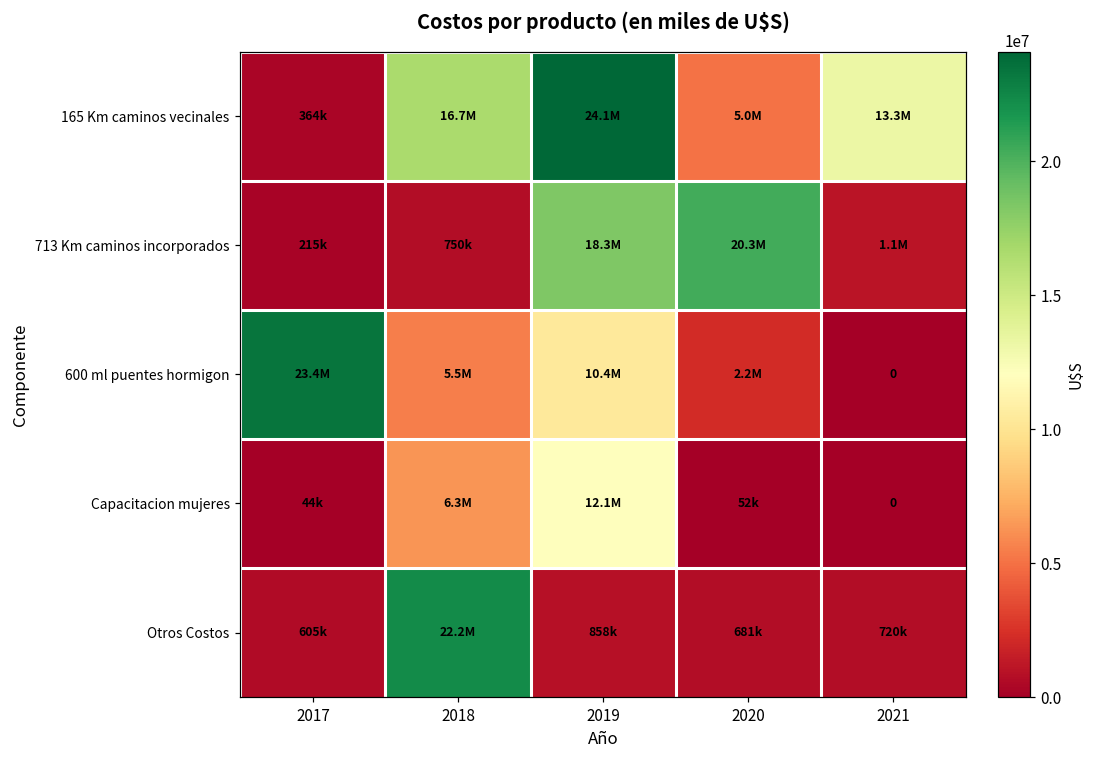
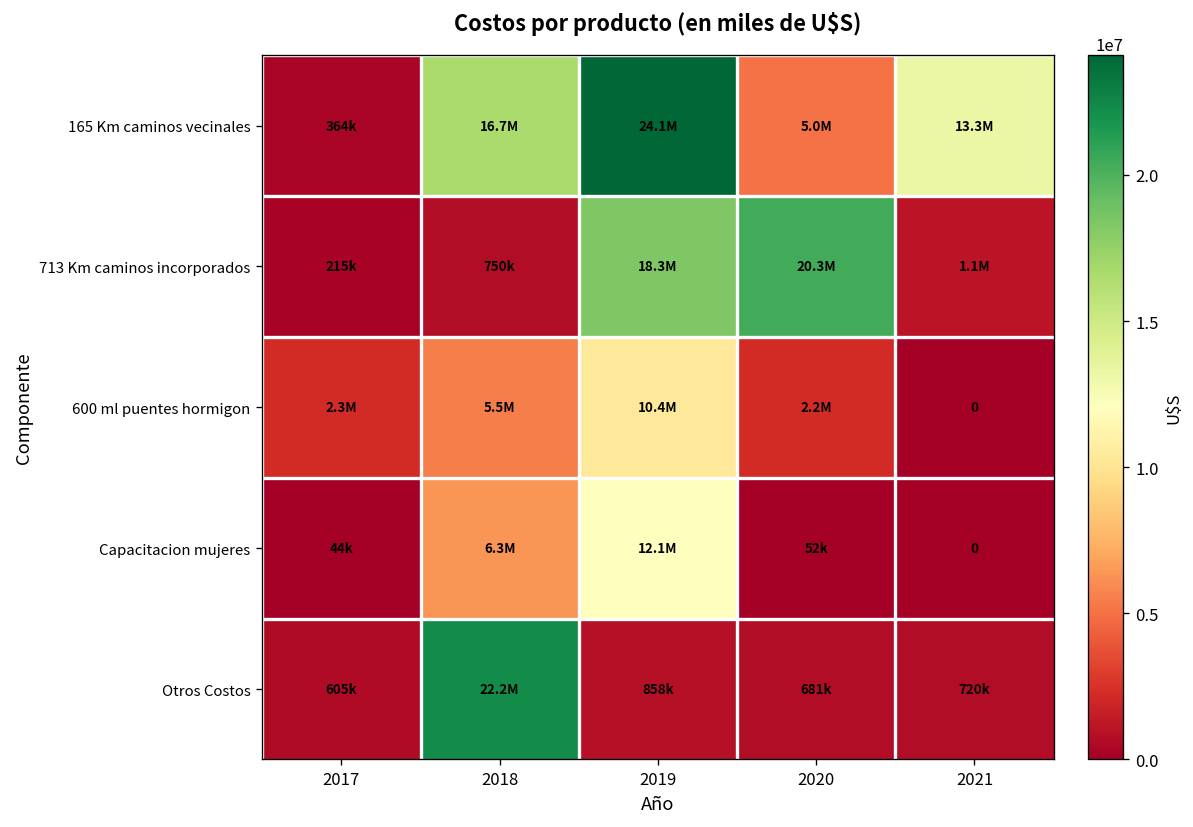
  {
    "165 Km caminos vecinales": {
      "2017": "364k",
      "2018": "16.7M",
      "2019": "24.1M",
      "2020": "5.0M",
      "2021": "13.3M"
    },
    "713 Km caminos incorporados": {
      "2017": "215k",
      "2018": "750k",
      "2019": "18.3M",
      "2020": "20.3M",
      "2021": "1.1M"
    },
    "600 ml puentes hormigon": {
-     "2017": "23.4M",
+     "2017": "2.3M",
      "2018": "5.5M",
      "2019": "10.4M",
      "2020": "2.2M",
      "2021": "0"
    },
    "Capacitacion mujeres": {
      "2017": "44k",
      "2018": "6.3M",
      "2019": "12.1M",
      "2020": "52k",
      "2021": "0"
    },
    "Otros Costos": {
      "2017": "605k",
      "2018": "22.2M",
      "2019": "858k",
      "2020": "681k",
      "2021": "720k"
    }
  }
